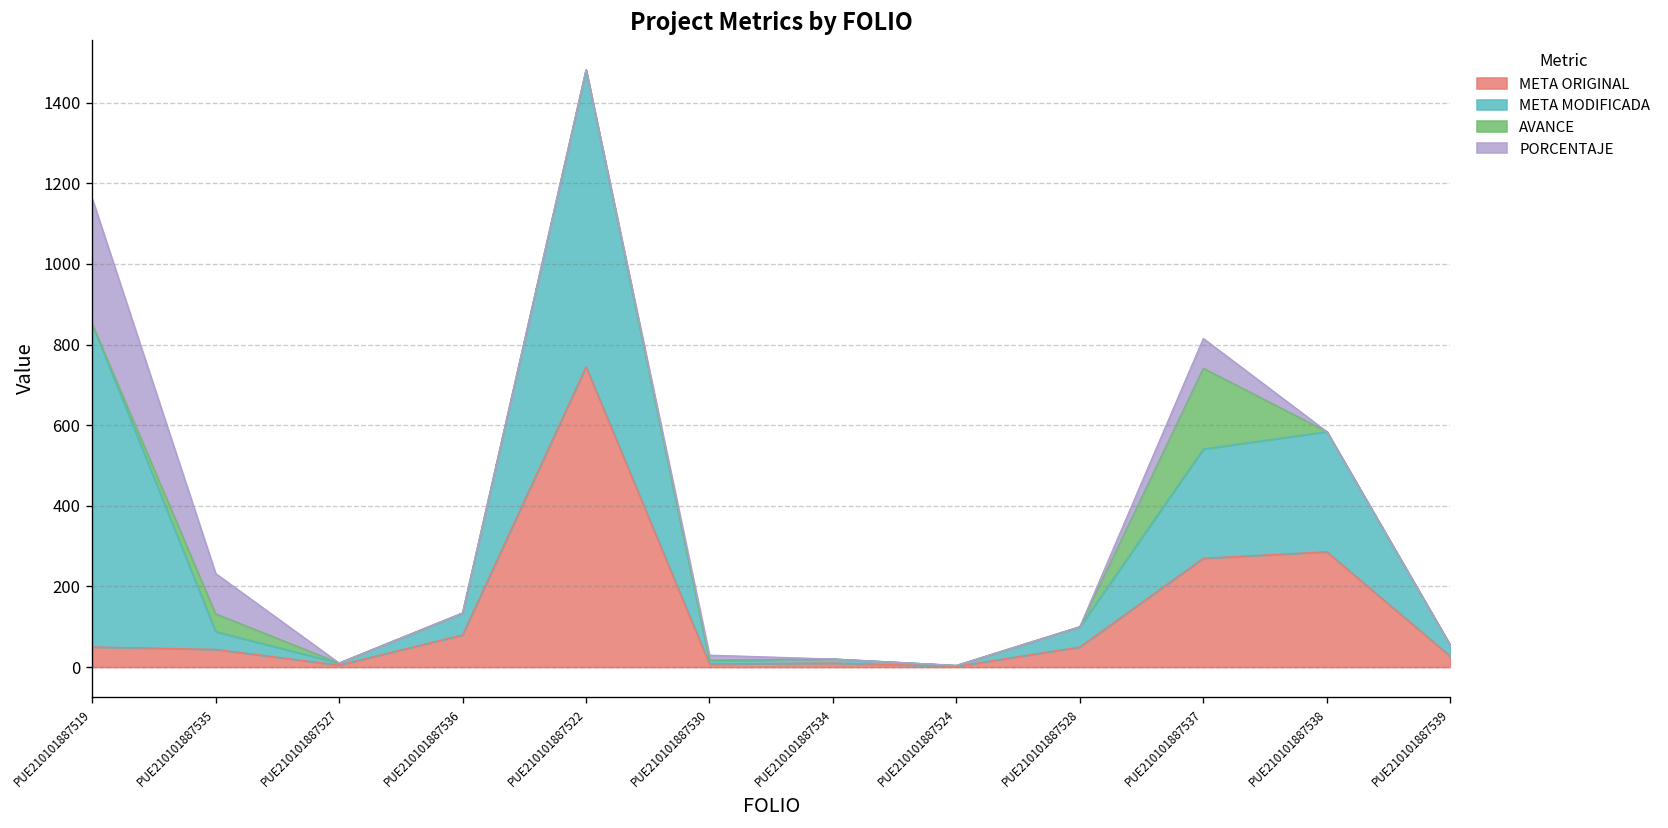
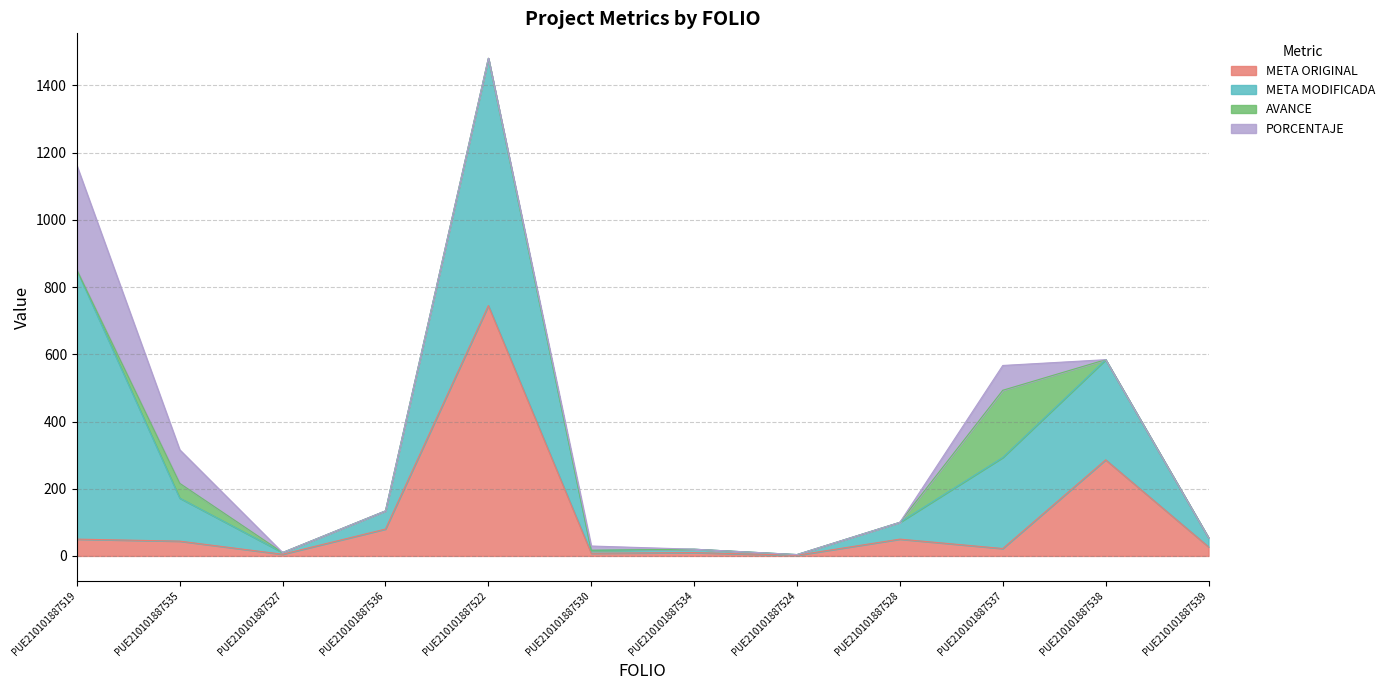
  {
    "META ORIGINAL": {
      "PUE210101887519": 50,
      "PUE210101887535": 40,
      "PUE210101887536": 80,
      "PUE210101887522": 750,
      "PUE210101887530": 10,
      "PUE210101887534": 10,
      "PUE210101887528": 50,
-     "PUE210101887537": 270,
+     "PUE210101887537": 20,
      "PUE210101887538": 290,
      "PUE210101887539": 30
    },
    "META MODIFICADA": {
-     "PUE210101887535": 40,
+     "PUE210101887535": 130,
      "PUE210101887537": 270
    },
    "AVANCE": {
      "PUE210101887535": 40,
      "PUE210101887537": 200
    },
    "PORCENTAJE": {
      "PUE210101887519": 310,
      "PUE210101887535": 100,
      "PUE210101887530": 10,
      "PUE210101887537": 70
    }
  }
